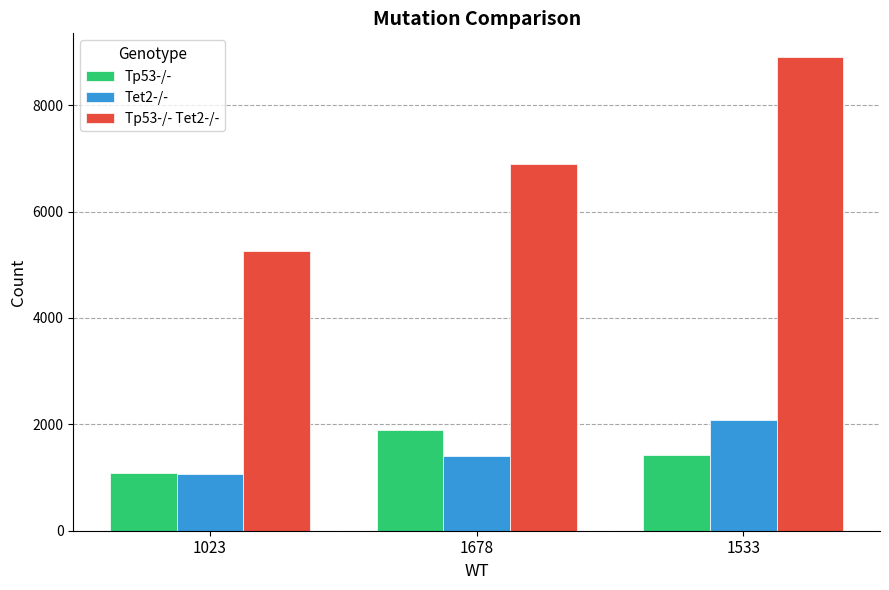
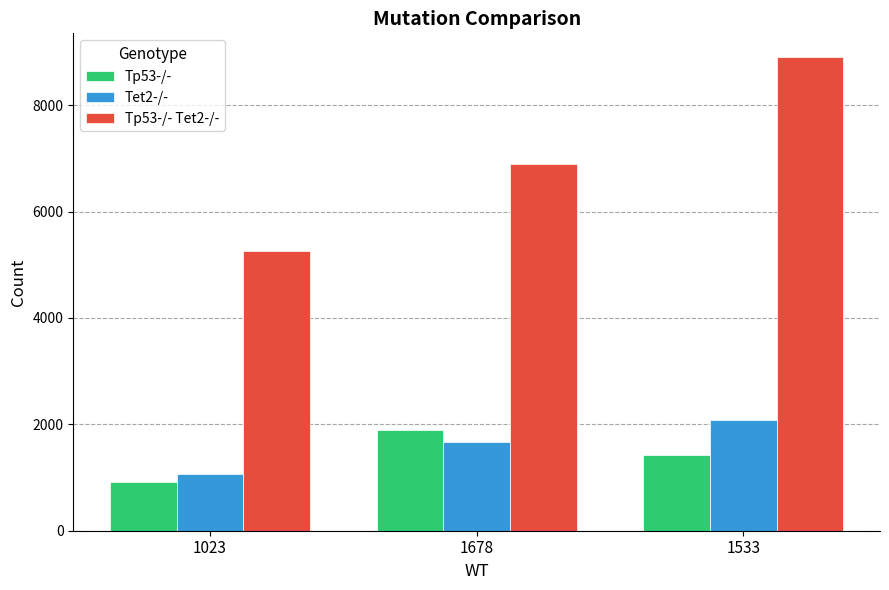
  {
    "Tp53-/-": {
-     "1023": 1100,
+     "1023": 900,
      "1678": 1900,
      "1533": 1400
    },
    "Tet2-/-": {
      "1023": 1100,
-     "1678": 1400,
+     "1678": 1700,
      "1533": 2100
    },
    "Tp53-/- Tet2-/-": {
      "1023": 5300,
      "1678": 6900,
      "1533": 8900
    }
  }
